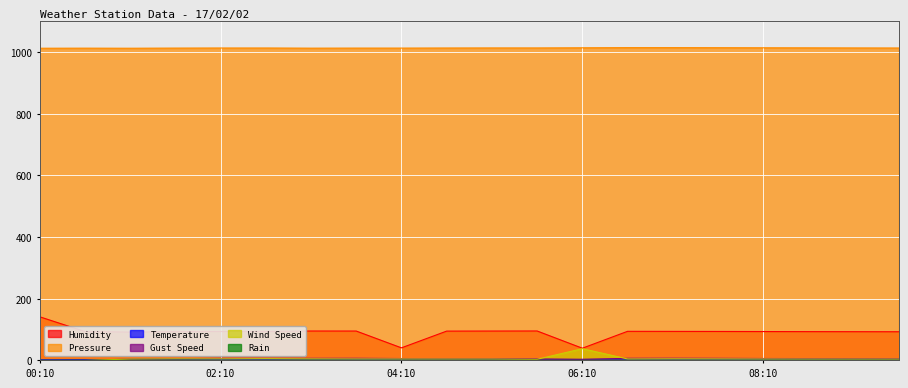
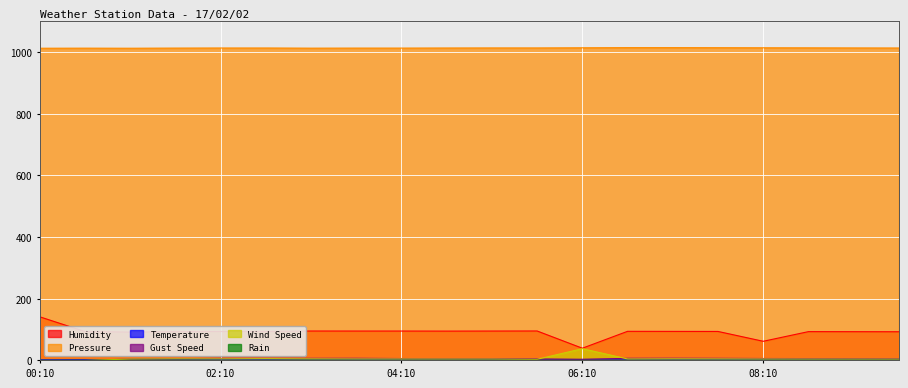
  {
    "Humidity": {
      "00:10": 140,
-     "04:10": 40,
-     "08:10": 90
+     "04:10": 100,
+     "08:10": 60
    },
    "Pressure": {
      "00:10": 1010,
      "02:10": 1010,
      "04:10": 1010,
      "06:10": 1010,
      "08:10": 1010
    }
  }
